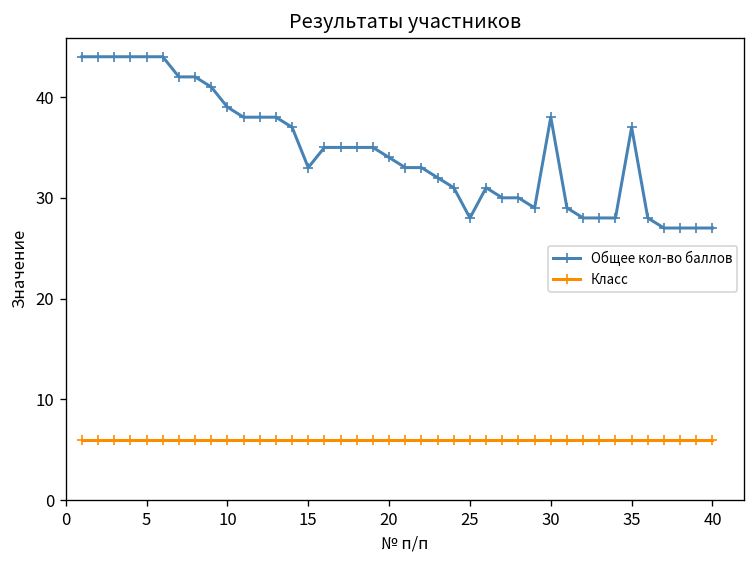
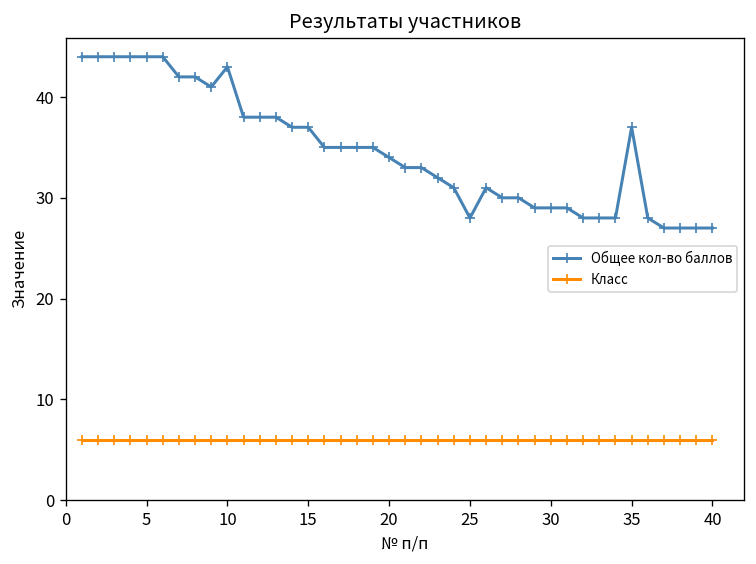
  {
    "Общее кол-во баллов": {
      "5": 44,
-     "10": 39,
-     "15": 33,
+     "10": 43,
+     "15": 37,
      "20": 34,
      "25": 28,
-     "30": 38,
+     "30": 29,
      "35": 37,
      "40": 27
    },
    "Класс": {
      "5": 6,
      "10": 6,
      "15": 6,
      "20": 6,
      "25": 6,
      "30": 6,
      "35": 6,
      "40": 6
    }
  }
